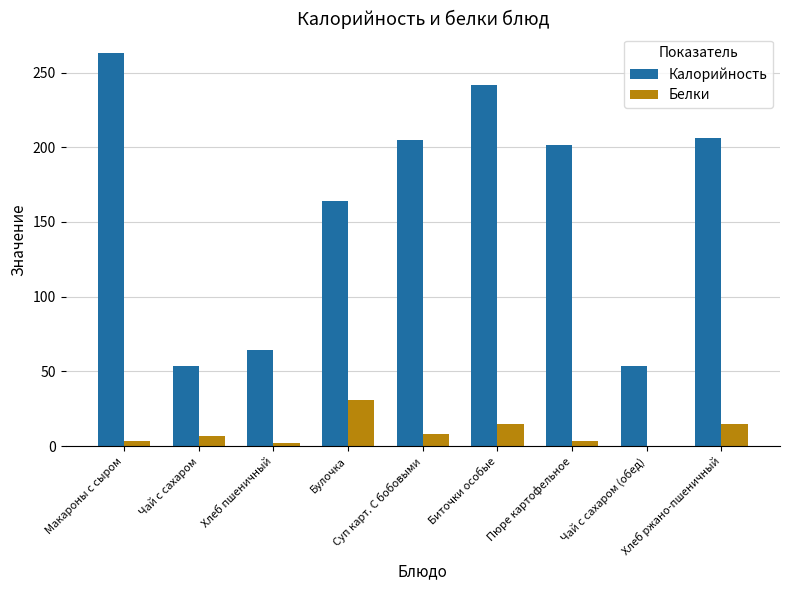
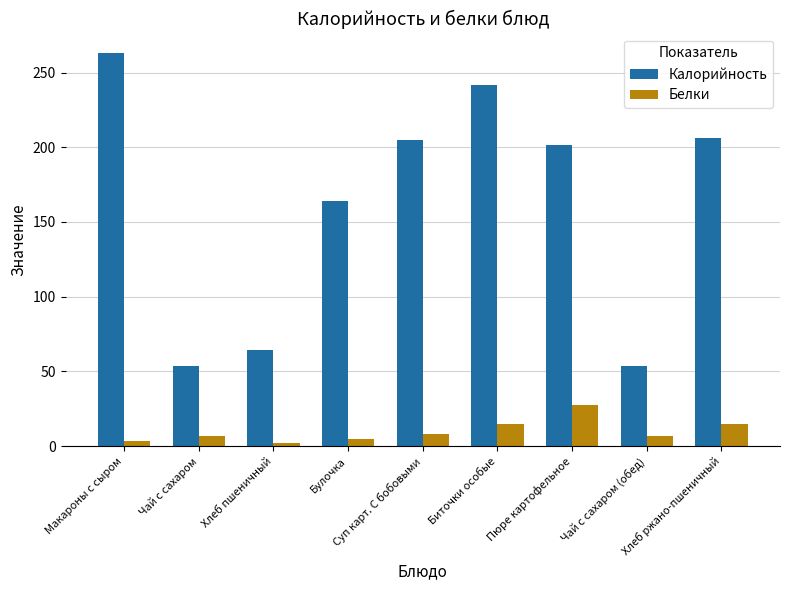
  {
    "Калорийность": {
      "Макароны с сыром": 263,
      "Чай с сахаром": 54,
      "Хлеб пшеничный": 64,
      "Булочка": 164,
      "Суп карт. С бобовыми": 205,
      "Биточки особые": 242,
      "Пюре картофельное": 202,
      "Чай с сахаром (обед)": 54,
      "Хлеб ржано-пшеничный": 207
    },
    "Белки": {
      "Макароны с сыром": 3,
      "Чай с сахаром": 6,
      "Хлеб пшеничный": 2,
-     "Булочка": 31,
+     "Булочка": 5,
      "Суп карт. С бобовыми": 8,
      "Биточки особые": 15,
-     "Пюре картофельное": 3,
-     "Чай с сахаром (обед)": 0,
+     "Пюре картофельное": 27,
+     "Чай с сахаром (обед)": 7,
      "Хлеб ржано-пшеничный": 14
    }
  }
